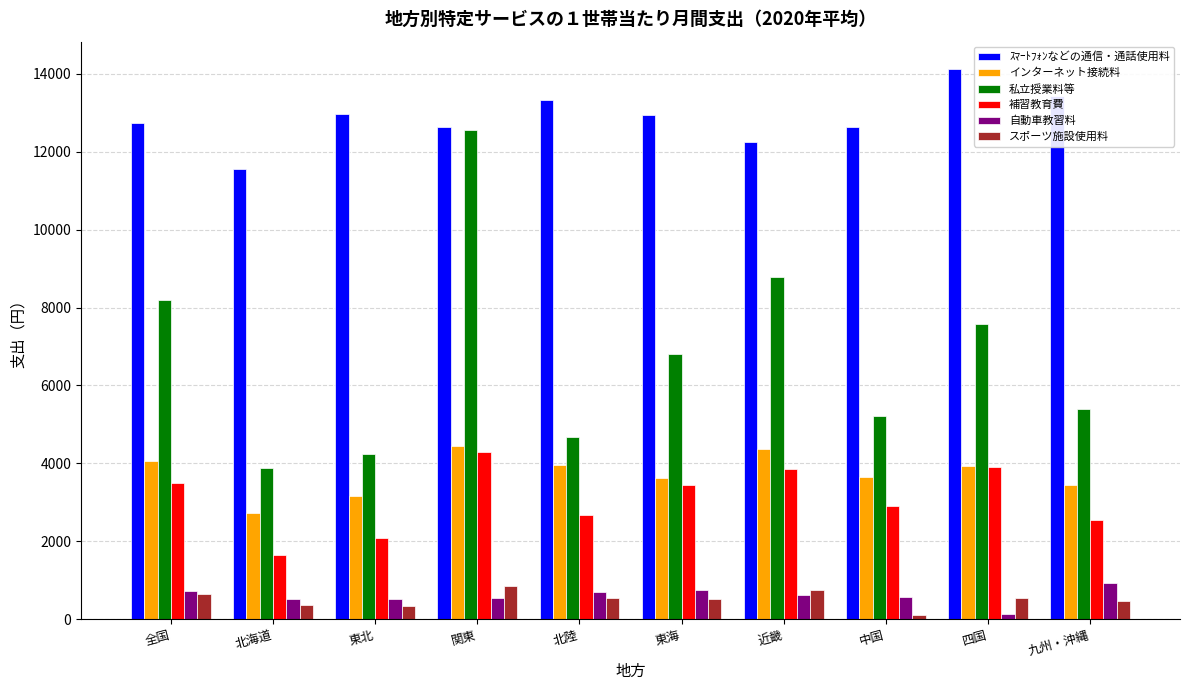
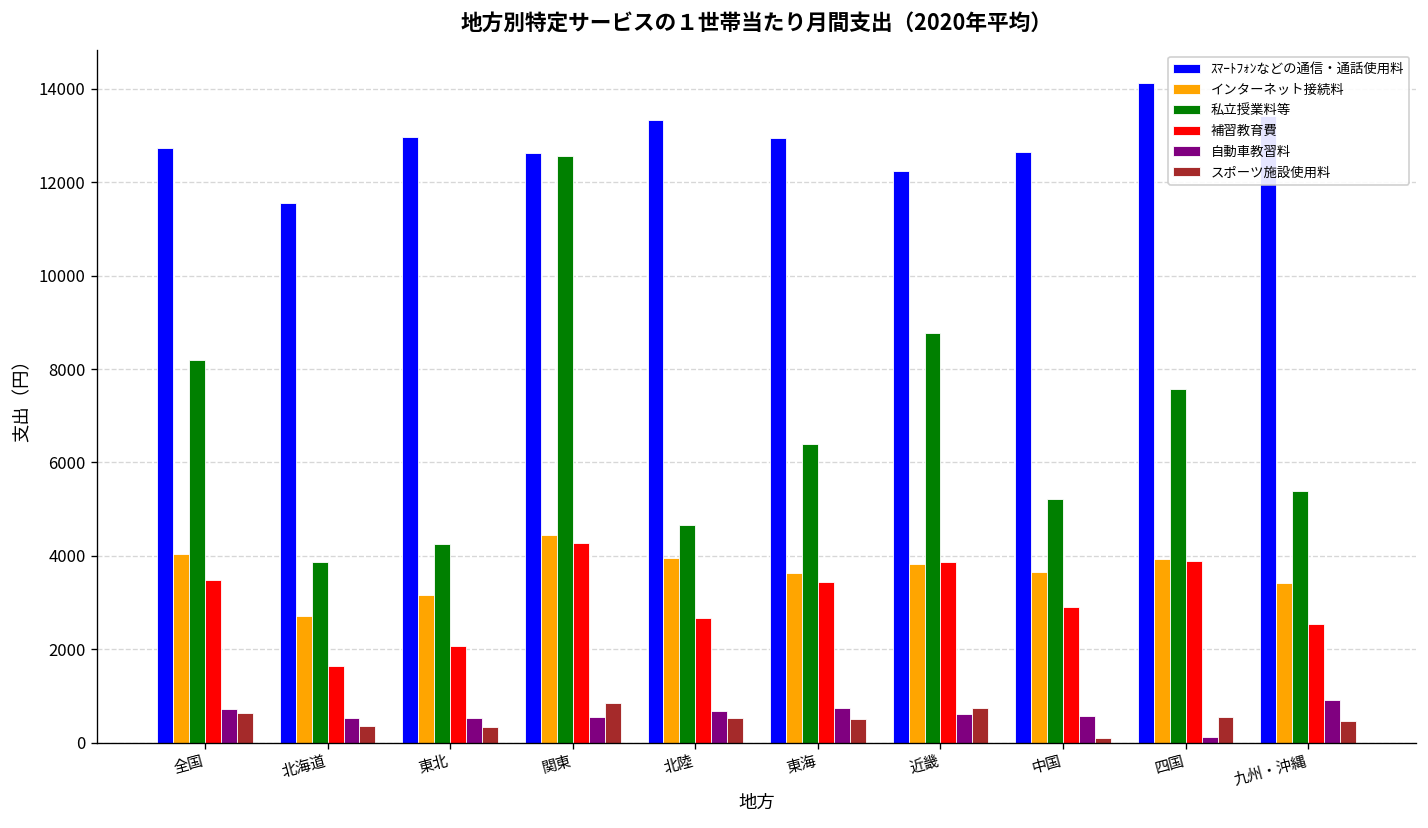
  {
    "ｽﾏｰﾄﾌｫﾝなどの通信・通話使用料": {
      "全国": 12700,
      "北海道": 11500,
      "東北": 13000,
      "関東": 12600,
      "北陸": 13300,
      "東海": 12900,
      "近畿": 12200,
      "中国": 12600,
      "四国": 14100
    },
    "インターネット接続料": {
      "全国": 4000,
      "北海道": 2700,
      "東北": 3200,
      "関東": 4400,
      "北陸": 4000,
      "東海": 3600,
-     "近畿": 4400,
+     "近畿": 3800,
      "中国": 3600,
      "四国": 3900,
      "九州・沖縄": 3400
    },
    "私立授業料等": {
      "全国": 8200,
      "北海道": 3900,
      "東北": 4200,
      "関東": 12600,
      "北陸": 4700,
-     "東海": 6800,
+     "東海": 6400,
      "近畿": 8800,
      "中国": 5200,
      "四国": 7600,
      "九州・沖縄": 5400
    },
    "補習教育費": {
      "全国": 3500,
      "北海道": 1600,
      "東北": 2100,
      "関東": 4300,
      "北陸": 2700,
      "東海": 3400,
      "近畿": 3900,
      "中国": 2900,
      "四国": 3900,
      "九州・沖縄": 2500
    },
    "自動車教習料": {
      "全国": 700,
      "北海道": 500,
      "東北": 500,
      "関東": 600,
      "北陸": 700,
      "東海": 700,
      "近畿": 600,
      "中国": 600,
      "四国": 100,
      "九州・沖縄": 900
    },
    "スポーツ施設使用料": {
      "全国": 600,
      "北海道": 400,
      "東北": 300,
      "関東": 900,
      "北陸": 500,
      "東海": 500,
      "近畿": 800,
      "中国": 100,
      "四国": 600,
      "九州・沖縄": 500
    }
  }
